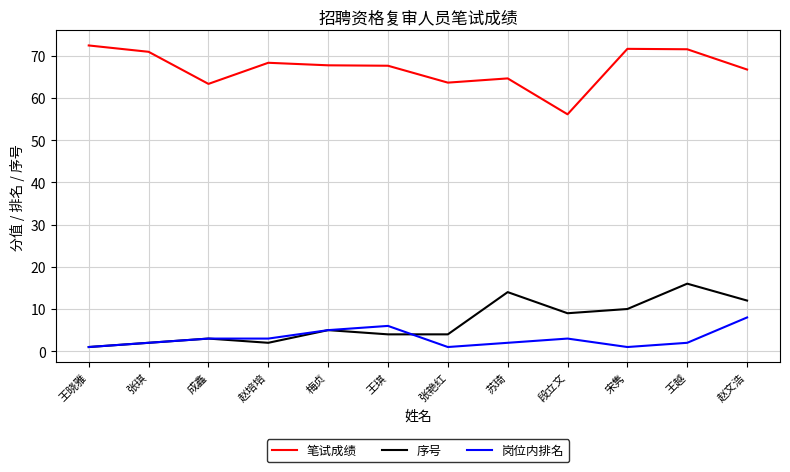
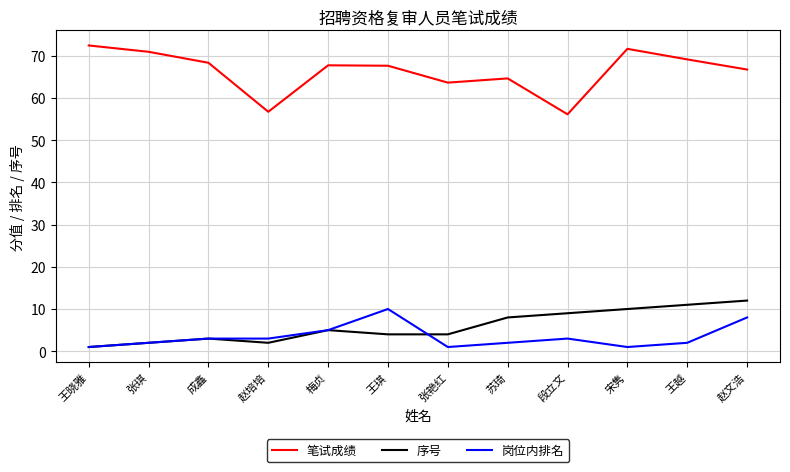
  {
    "笔试成绩": {
      "王晓雅": 72,
      "张琪": 71,
-     "成鑫": 63,
-     "赵培培": 68,
+     "成鑫": 68,
+     "赵培培": 57,
      "梅贞": 68,
      "王琪": 68,
      "张艳红": 64,
      "苏琦": 65,
      "段立文": 56,
      "宋隽": 72,
-     "王越": 72,
+     "王越": 69,
      "赵文浩": 67
    },
    "序号": {
      "赵培培": 2,
      "王琪": 4,
      "张艳红": 4,
-     "苏琦": 14,
+     "苏琦": 8,
      "段立文": 9,
      "宋隽": 10,
-     "王越": 16,
+     "王越": 11,
      "赵文浩": 12
    },
    "岗位内排名": {
      "赵培培": 3,
-     "王琪": 6,
+     "王琪": 10,
      "张艳红": 1,
      "苏琦": 2,
      "段立文": 3,
      "宋隽": 1,
      "王越": 2,
      "赵文浩": 8
    }
  }
